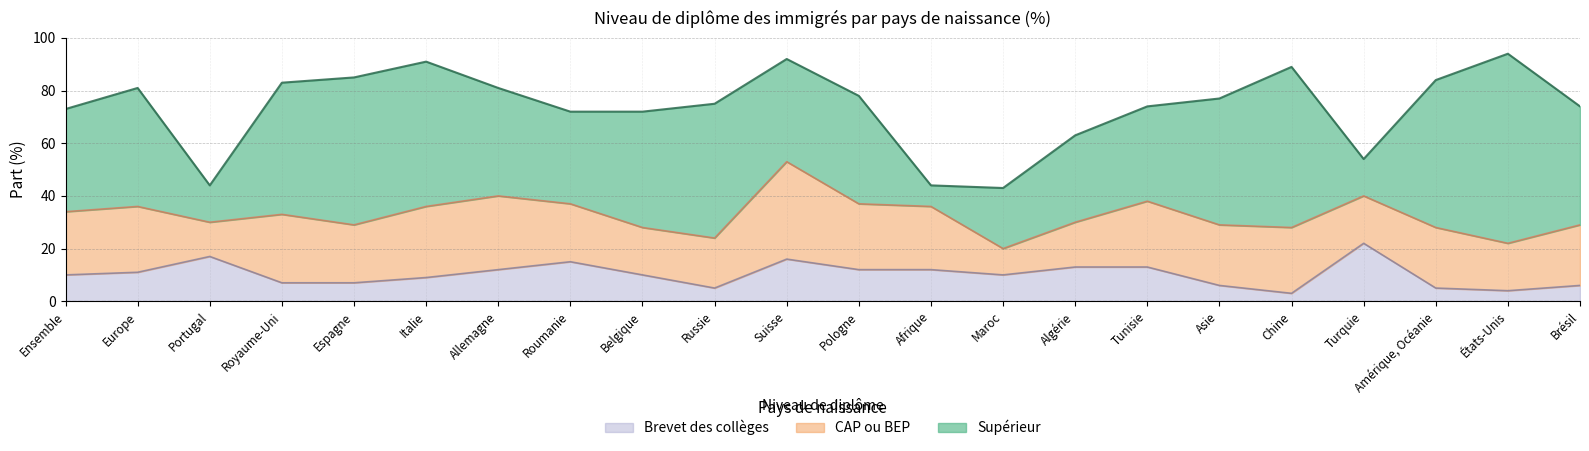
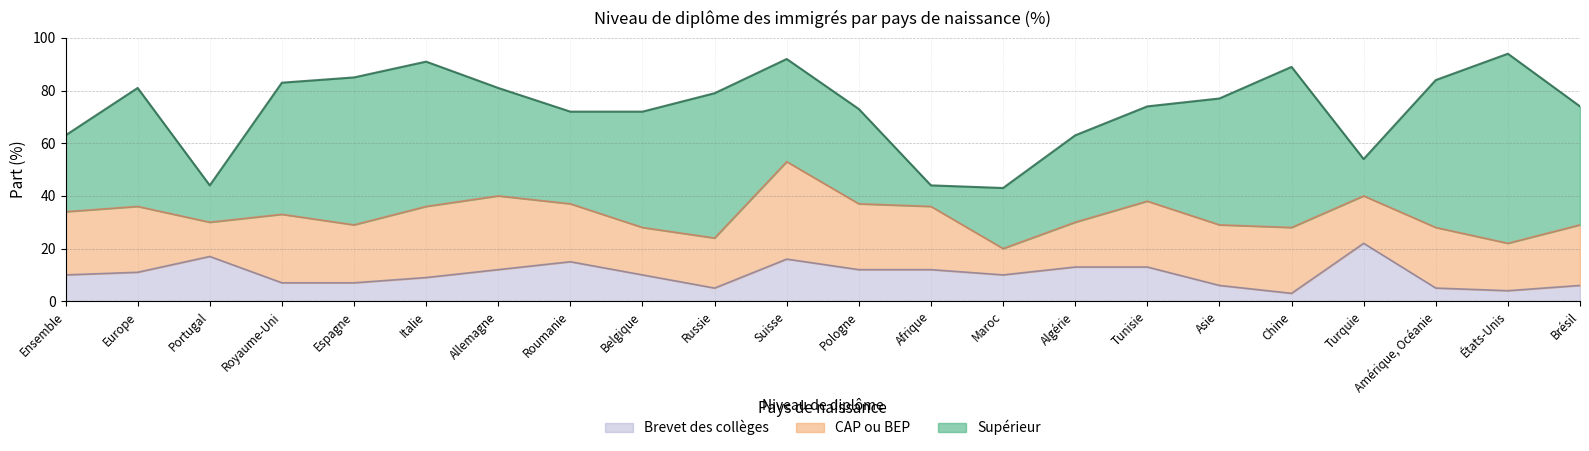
  {
    "Brevet des collèges": {
      "Ensemble": 10,
      "Europe": 11,
      "Portugal": 17,
      "Royaume-Uni": 7,
      "Espagne": 7,
      "Italie": 9,
      "Allemagne": 12,
      "Roumanie": 15,
      "Belgique": 10,
      "Russie": 5,
      "Suisse": 16,
      "Pologne": 12,
      "Afrique": 12,
      "Maroc": 10,
      "Algérie": 13,
      "Tunisie": 13,
      "Asie": 6,
      "Chine": 3,
      "Turquie": 22,
      "Amérique, Océanie": 5,
      "États-Unis": 4,
      "Brésil": 6
    },
    "CAP ou BEP": {
      "Ensemble": 24,
      "Europe": 25,
      "Portugal": 13,
      "Royaume-Uni": 26,
      "Espagne": 22,
      "Italie": 27,
      "Allemagne": 28,
      "Roumanie": 22,
      "Belgique": 18,
      "Russie": 19,
      "Suisse": 37,
      "Pologne": 25,
      "Afrique": 24,
      "Maroc": 10,
      "Algérie": 17,
      "Tunisie": 25,
      "Asie": 23,
      "Chine": 25,
      "Turquie": 18,
      "Amérique, Océanie": 23,
      "États-Unis": 18,
      "Brésil": 23
    },
    "Supérieur": {
-     "Ensemble": 39,
+     "Ensemble": 29,
      "Europe": 45,
      "Portugal": 14,
      "Royaume-Uni": 50,
      "Espagne": 56,
      "Italie": 55,
      "Allemagne": 41,
      "Roumanie": 35,
      "Belgique": 44,
-     "Russie": 51,
+     "Russie": 55,
      "Suisse": 39,
-     "Pologne": 41,
+     "Pologne": 36,
      "Afrique": 8,
      "Maroc": 23,
      "Algérie": 33,
      "Tunisie": 36,
      "Asie": 48,
      "Chine": 61,
      "Turquie": 14,
      "Amérique, Océanie": 56,
      "États-Unis": 72,
      "Brésil": 45
    }
  }
